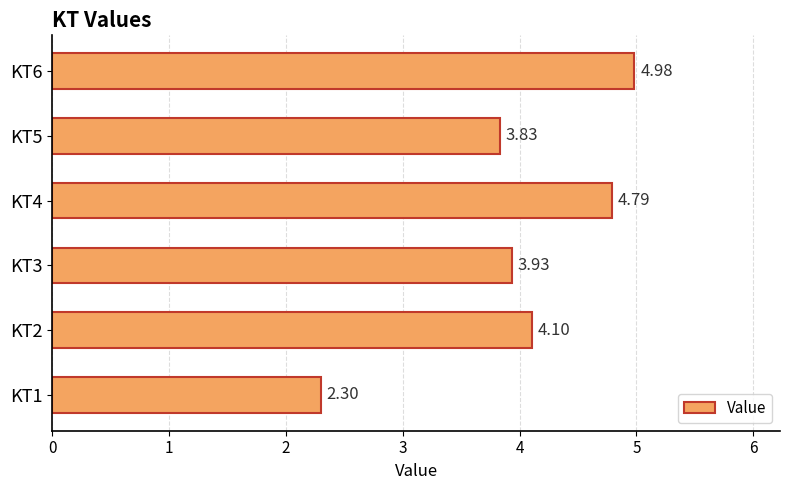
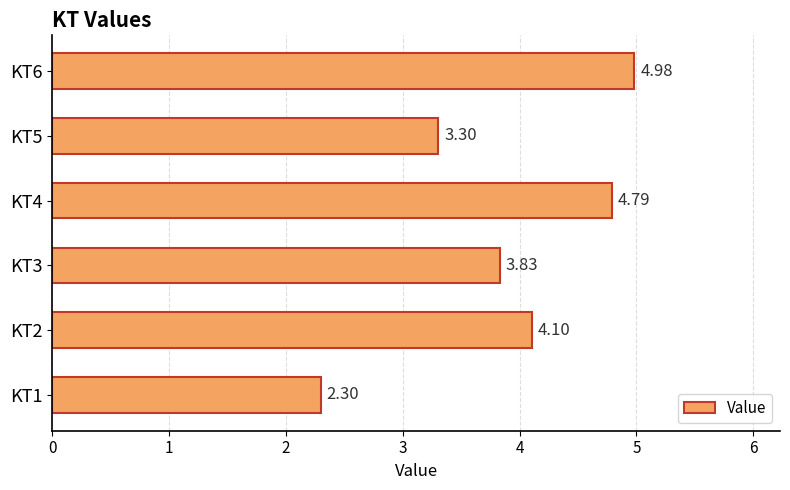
  {
    "KT6": 4.98,
-   "KT5": 3.83,
+   "KT5": 3.30,
    "KT4": 4.79,
-   "KT3": 3.93,
+   "KT3": 3.83,
    "KT2": 4.10,
    "KT1": 2.30
  }
